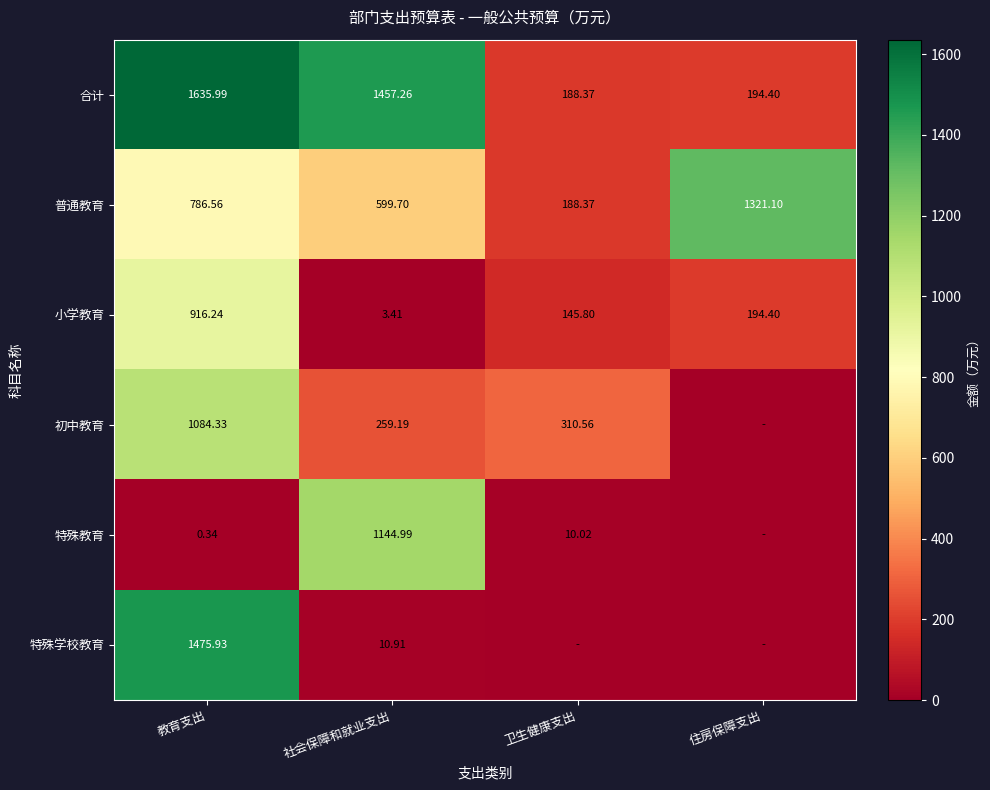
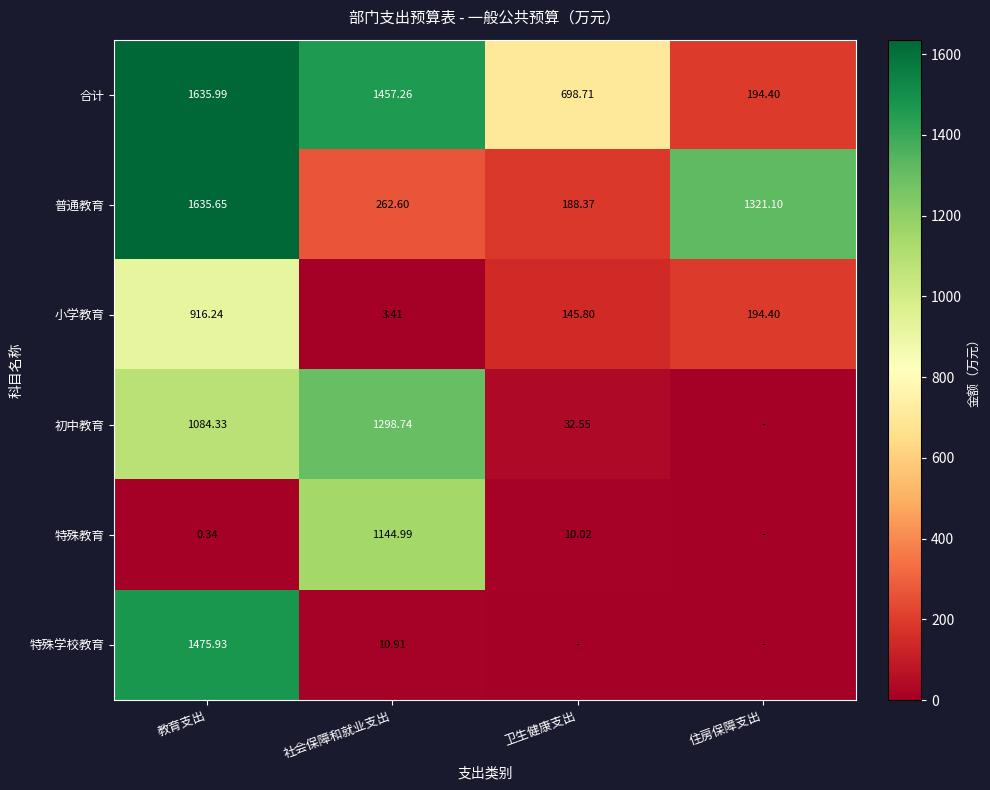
  {
    "合计": {
      "教育支出": 1635.99,
      "社会保障和就业支出": 1457.26,
-     "卫生健康支出": 188.37,
+     "卫生健康支出": 698.71,
      "住房保障支出": 194.40
    },
    "普通教育": {
-     "教育支出": 786.56,
-     "社会保障和就业支出": 599.70,
+     "教育支出": 1635.65,
+     "社会保障和就业支出": 262.60,
      "卫生健康支出": 188.37,
      "住房保障支出": 1321.10
    },
    "小学教育": {
      "教育支出": 916.24,
      "社会保障和就业支出": 3.41,
      "卫生健康支出": 145.80,
      "住房保障支出": 194.40
    },
    "初中教育": {
      "教育支出": 1084.33,
-     "社会保障和就业支出": 259.19,
-     "卫生健康支出": 310.56
+     "社会保障和就业支出": 1298.74,
+     "卫生健康支出": 32.55
    },
    "特殊教育": {
      "教育支出": 0.34,
      "社会保障和就业支出": 1144.99,
      "卫生健康支出": 10.02
    },
    "特殊学校教育": {
      "教育支出": 1475.93,
      "社会保障和就业支出": 10.91
    }
  }
